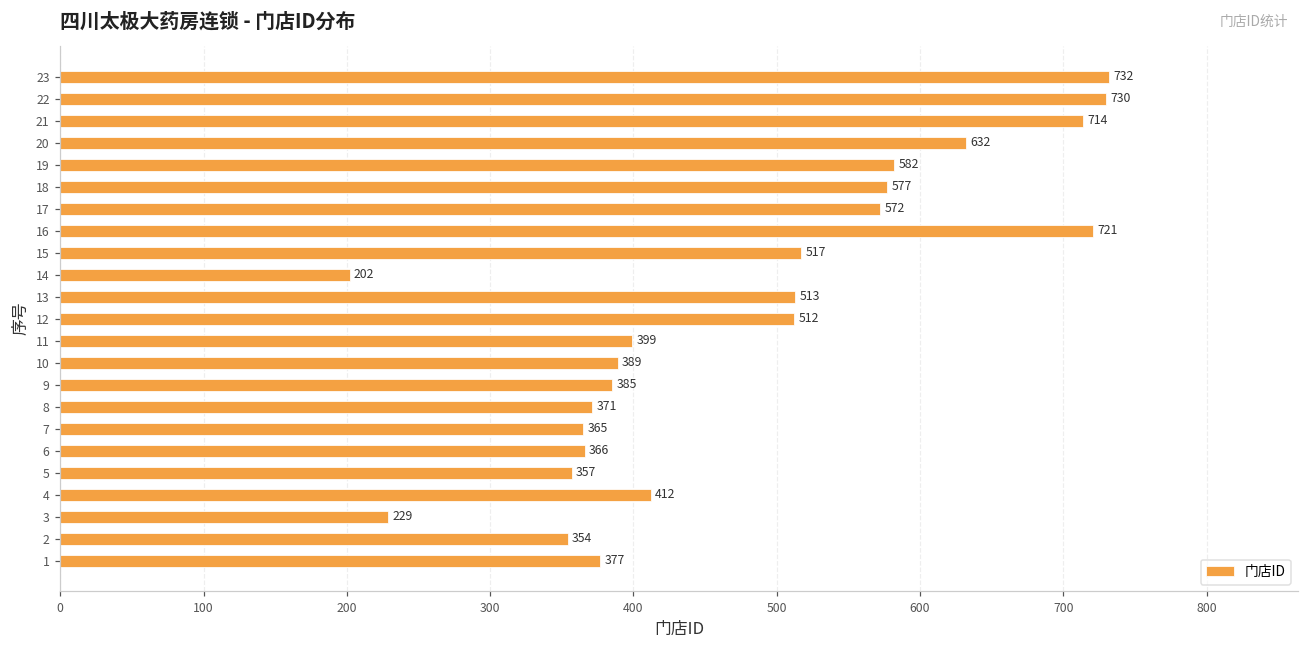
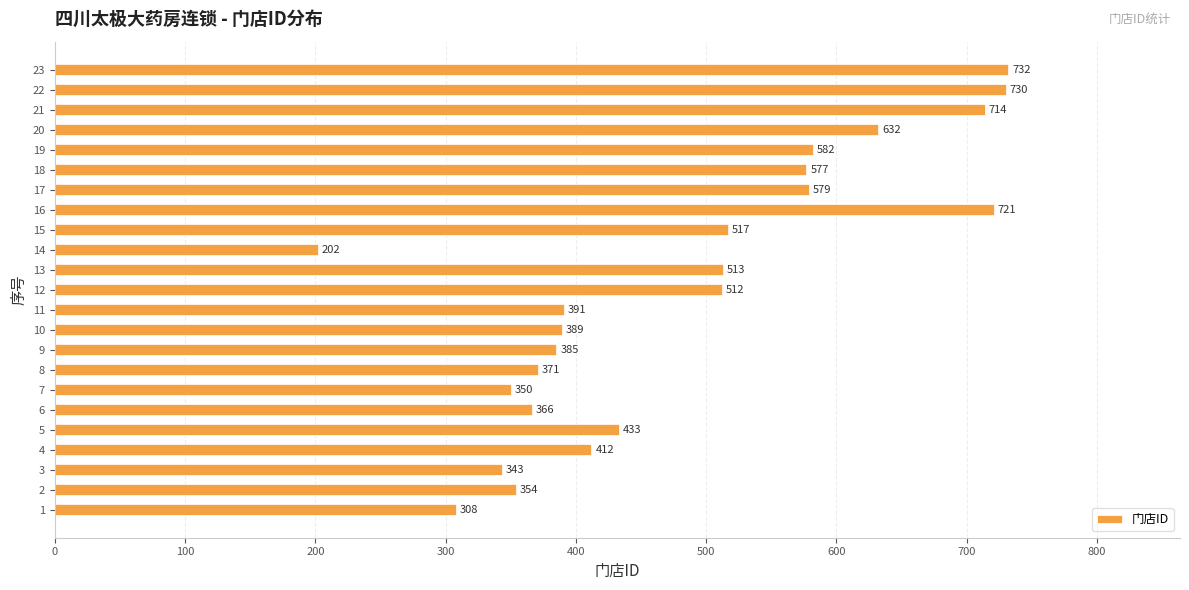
  {
    "23": 732,
    "22": 730,
    "21": 714,
    "20": 632,
    "19": 582,
    "18": 577,
-   "17": 572,
+   "17": 579,
    "16": 721,
    "15": 517,
    "14": 202,
    "13": 513,
    "12": 512,
-   "11": 399,
+   "11": 391,
    "10": 389,
    "9": 385,
    "8": 371,
-   "7": 365,
+   "7": 350,
    "6": 366,
-   "5": 357,
+   "5": 433,
    "4": 412,
-   "3": 229,
+   "3": 343,
    "2": 354,
-   "1": 377
+   "1": 308
  }
